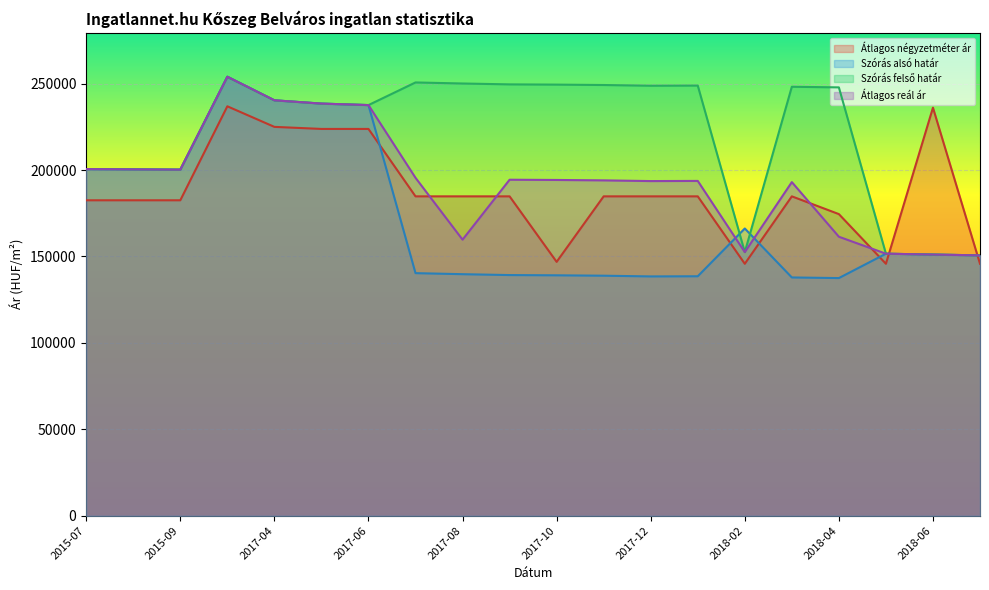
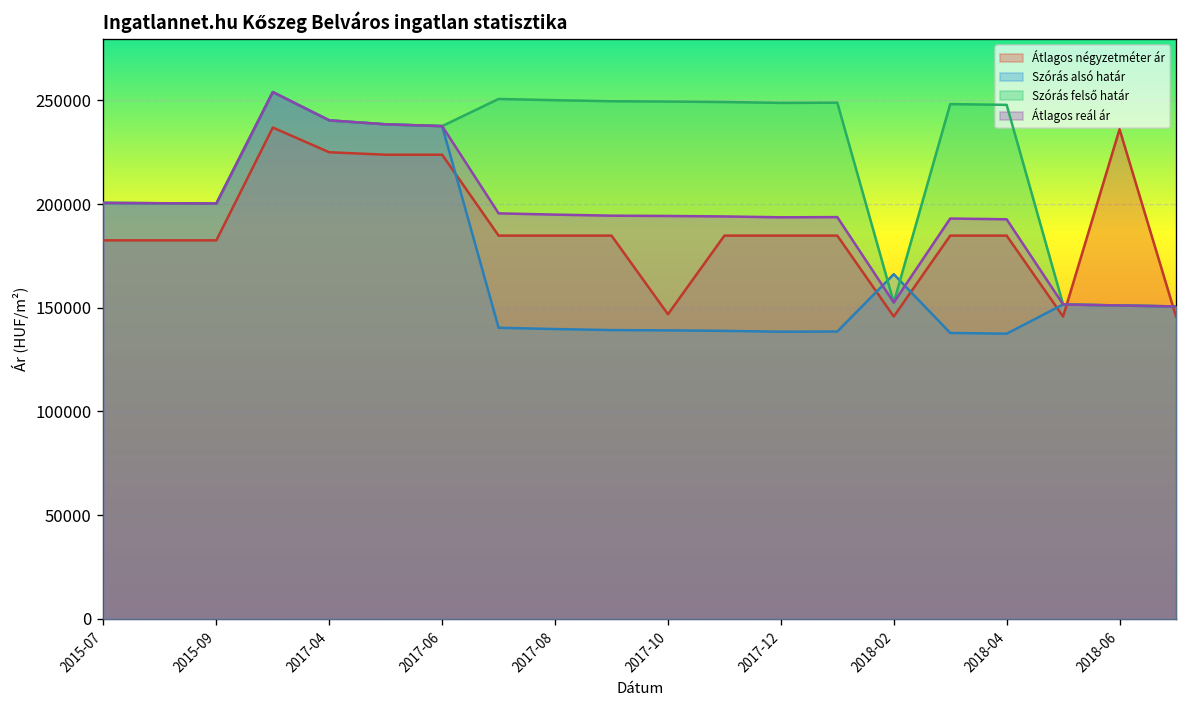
  {
    "Átlagos négyzetméter ár": {
      "2015-07": 183000,
      "2015-09": 183000,
      "2017-04": 225000,
      "2017-06": 224000,
      "2017-08": 185000,
      "2017-10": 147000,
      "2017-12": 185000,
      "2018-02": 146000,
-     "2018-04": 175000,
+     "2018-04": 185000,
      "2018-06": 236000
    },
    "Szórás alsó határ": {
      "2017-08": 140000,
      "2017-10": 139000,
      "2017-12": 138000,
      "2018-02": 166000,
      "2018-04": 138000
    },
    "Szórás felső határ": {
      "2017-08": 250000,
      "2017-10": 249000,
      "2017-12": 249000
    },
    "Átlagos reál ár": {
-     "2017-08": 160000,
+     "2017-08": 195000,
      "2017-10": 194000,
      "2017-12": 194000,
-     "2018-04": 161000
+     "2018-04": 193000
    }
  }
